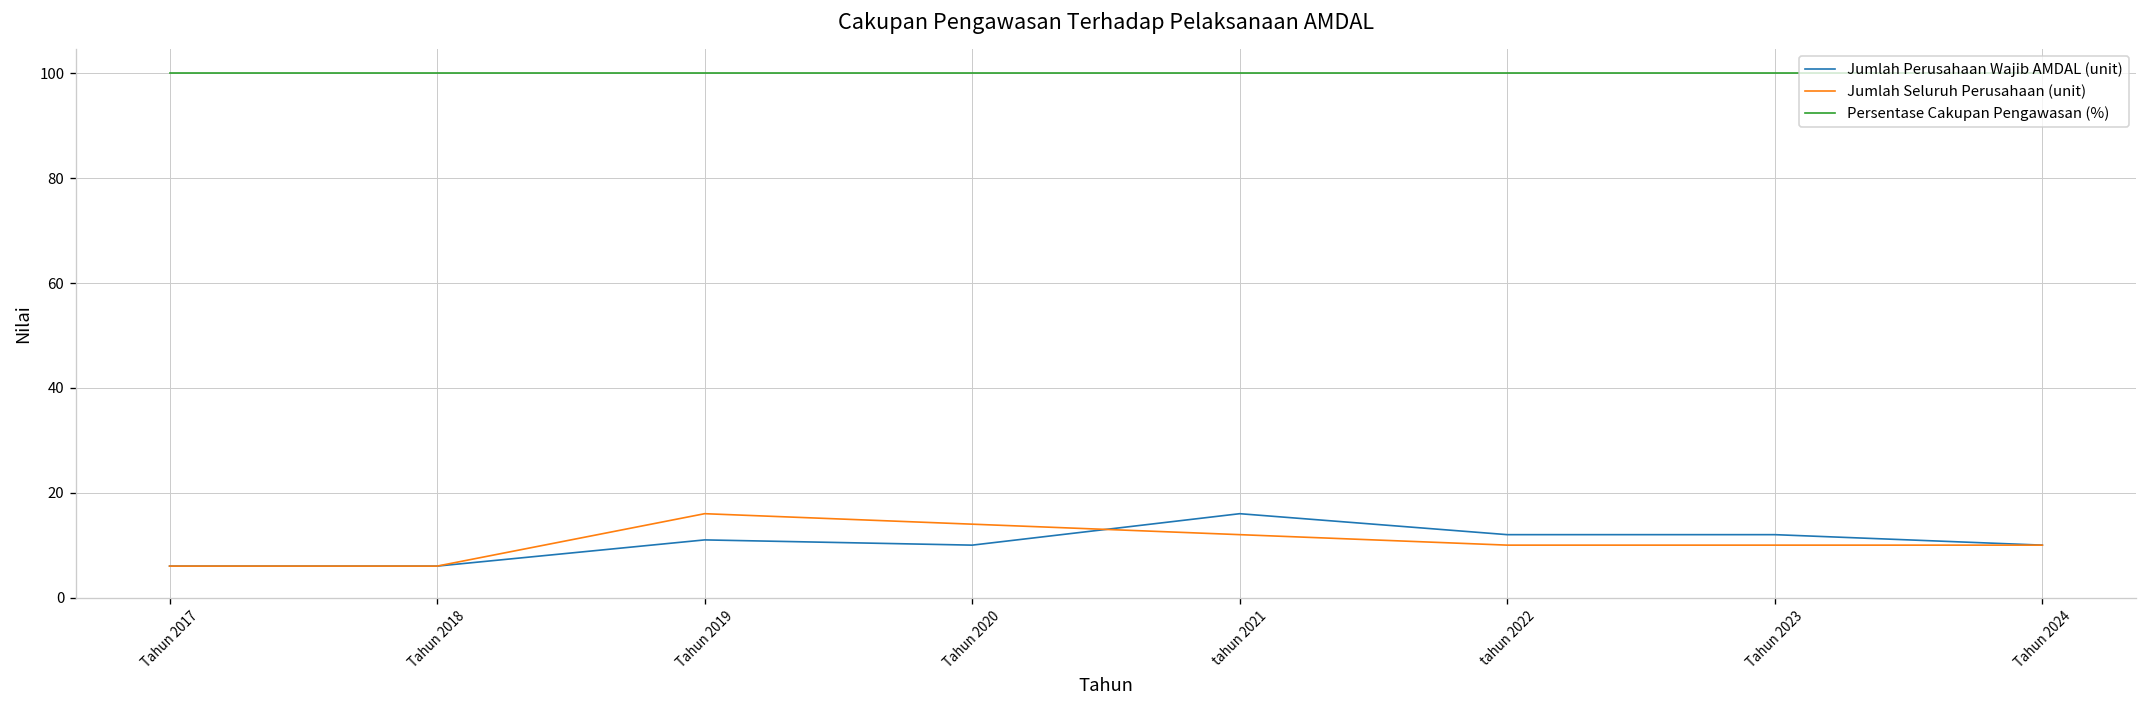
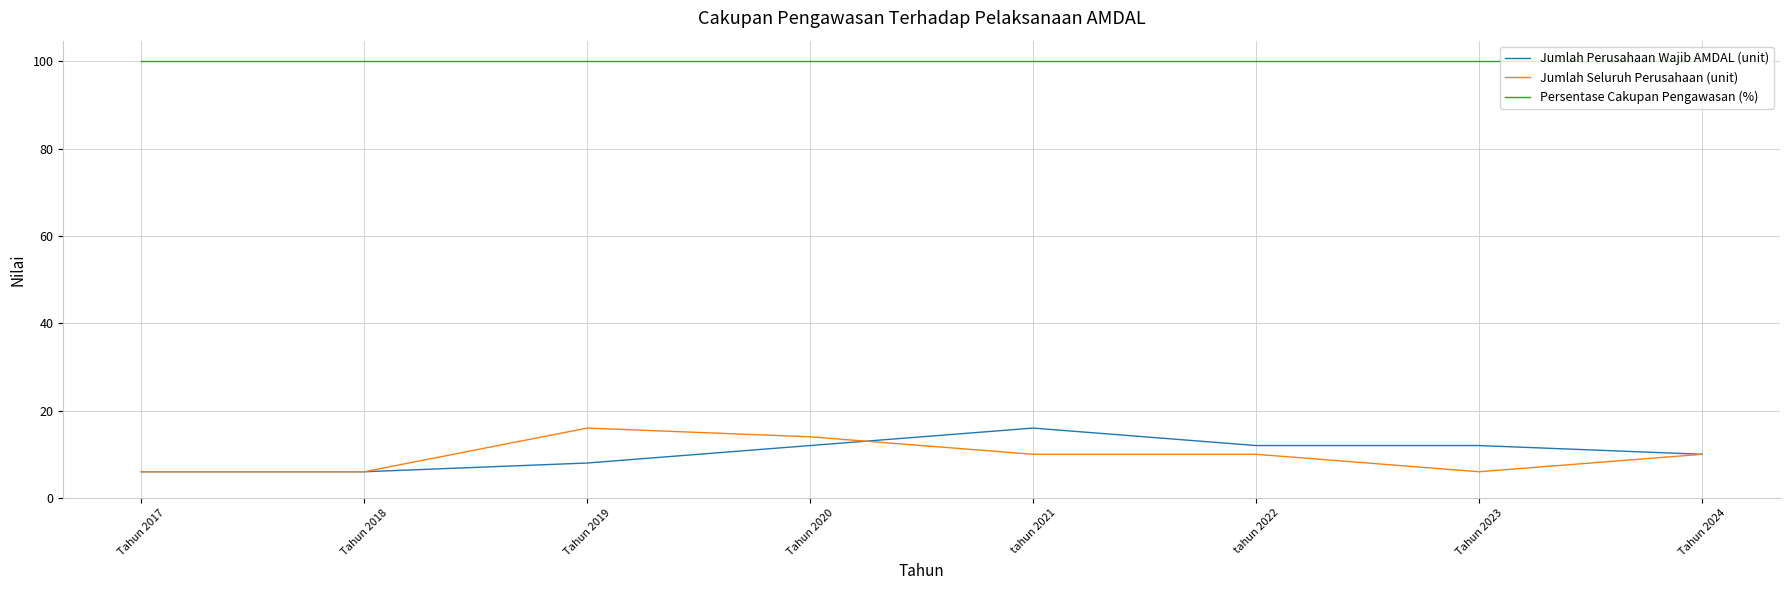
  {
    "Jumlah Perusahaan Wajib AMDAL (unit)": {
-     "Tahun 2019": 11,
-     "Tahun 2020": 10,
+     "Tahun 2019": 8,
+     "Tahun 2020": 12,
      "tahun 2021": 16,
      "tahun 2022": 12,
      "Tahun 2023": 12
    },
    "Jumlah Seluruh Perusahaan (unit)": {
      "Tahun 2019": 16,
      "Tahun 2020": 14,
-     "tahun 2021": 12,
+     "tahun 2021": 10,
      "tahun 2022": 10,
-     "Tahun 2023": 10
+     "Tahun 2023": 6
    },
    "Persentase Cakupan Pengawasan (%)": {
      "Tahun 2017": 100,
      "Tahun 2018": 100,
      "Tahun 2019": 100,
      "Tahun 2020": 100,
      "tahun 2021": 100,
      "tahun 2022": 100,
      "Tahun 2023": 100
    }
  }
